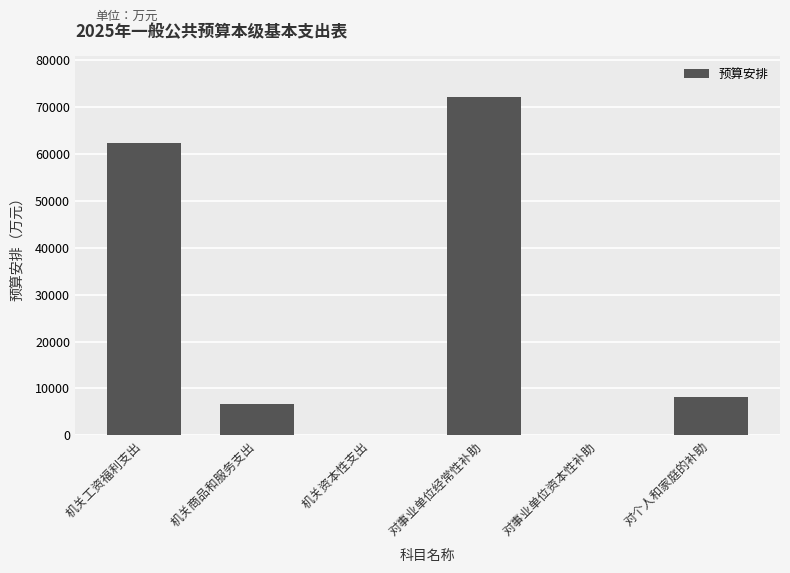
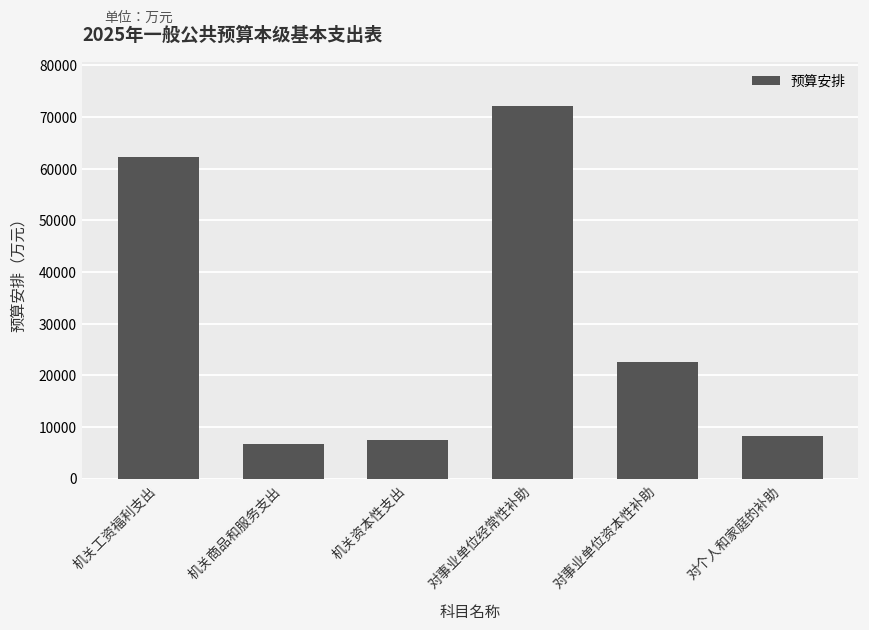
  {
    "机关工资福利支出": 62000,
    "机关商品和服务支出": 7000,
-   "机关资本性支出": 0,
+   "机关资本性支出": 8000,
    "对事业单位经常性补助": 72000,
-   "对事业单位资本性补助": 0,
+   "对事业单位资本性补助": 23000,
    "对个人和家庭的补助": 8000
  }
